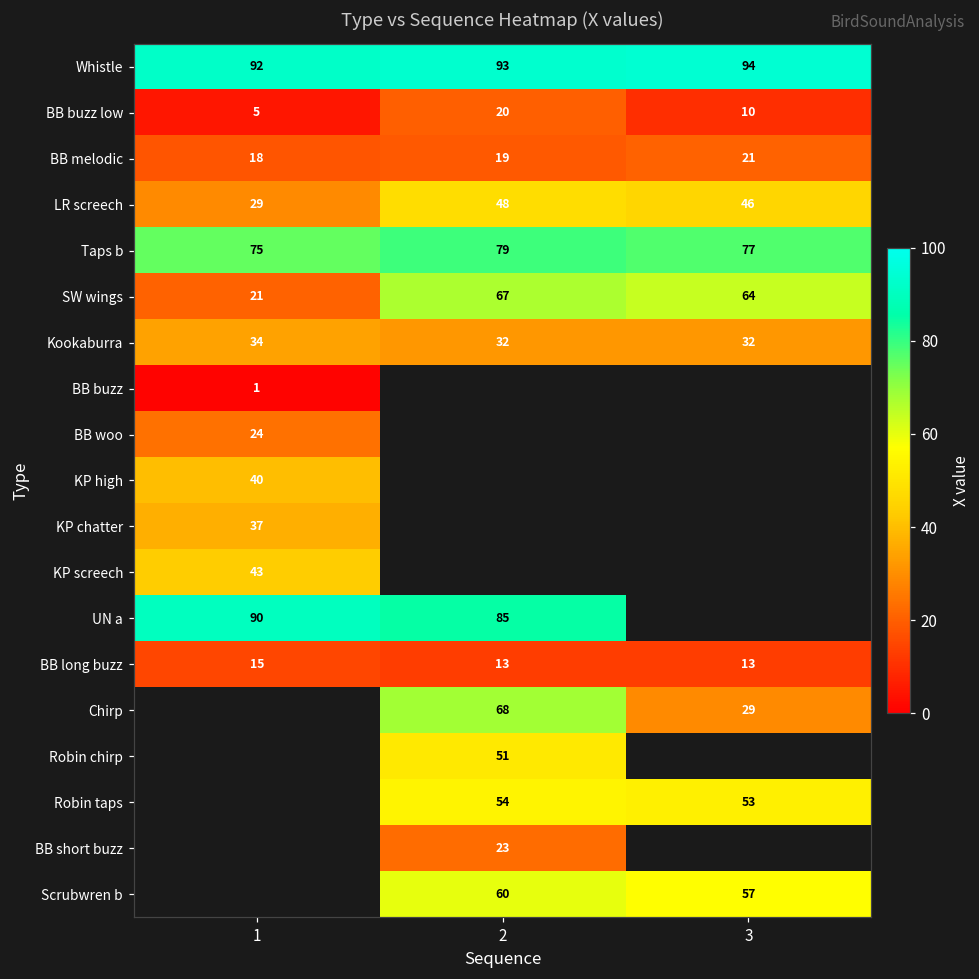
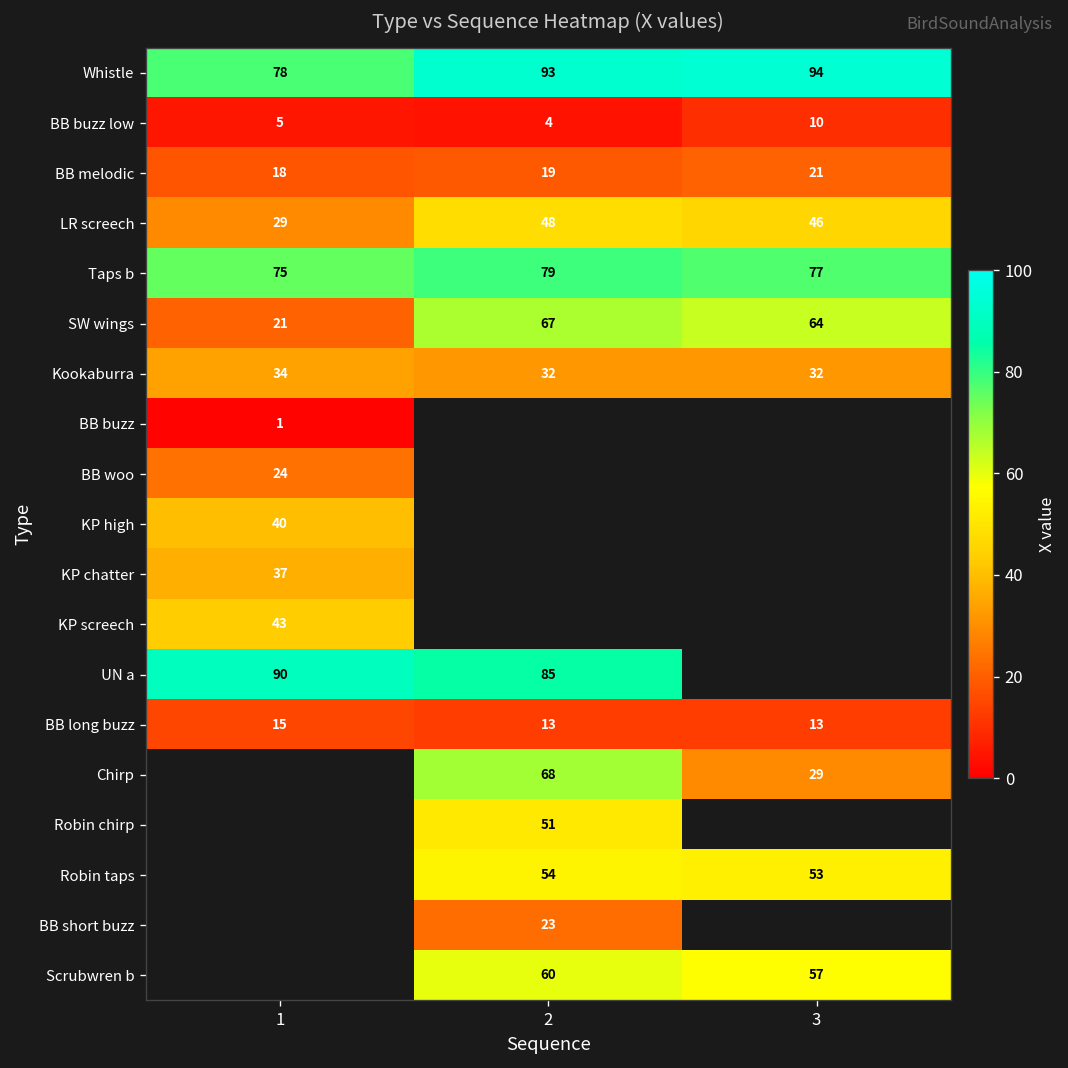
  {
    "Whistle": {
-     "1": 92,
+     "1": 78,
      "2": 93,
      "3": 94
    },
    "BB buzz low": {
      "1": 5,
-     "2": 20,
+     "2": 4,
      "3": 10
    },
    "BB melodic": {
      "1": 18,
      "2": 19,
      "3": 21
    },
    "LR screech": {
      "1": 29,
      "2": 48,
      "3": 46
    },
    "Taps b": {
      "1": 75,
      "2": 79,
      "3": 77
    },
    "SW wings": {
      "1": 21,
      "2": 67,
      "3": 64
    },
    "Kookaburra": {
      "1": 34,
      "2": 32,
      "3": 32
    },
    "BB buzz": {
      "1": 1
    },
    "BB woo": {
      "1": 24
    },
    "KP high": {
      "1": 40
    },
    "KP chatter": {
      "1": 37
    },
    "KP screech": {
      "1": 43
    },
    "UN a": {
      "1": 90,
      "2": 85
    },
    "BB long buzz": {
      "1": 15,
      "2": 13,
      "3": 13
    },
    "Chirp": {
      "2": 68,
      "3": 29
    },
    "Robin chirp": {
      "2": 51
    },
    "Robin taps": {
      "2": 54,
      "3": 53
    },
    "BB short buzz": {
      "2": 23
    },
    "Scrubwren b": {
      "2": 60,
      "3": 57
    }
  }
